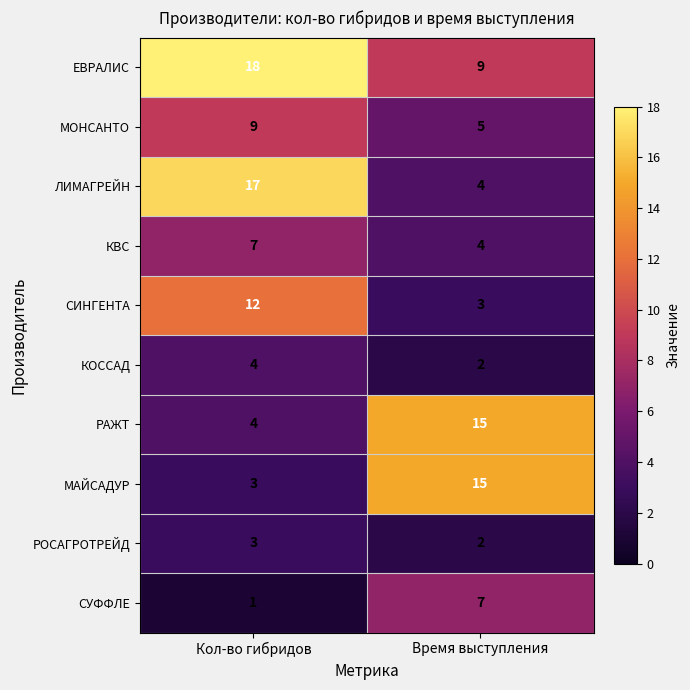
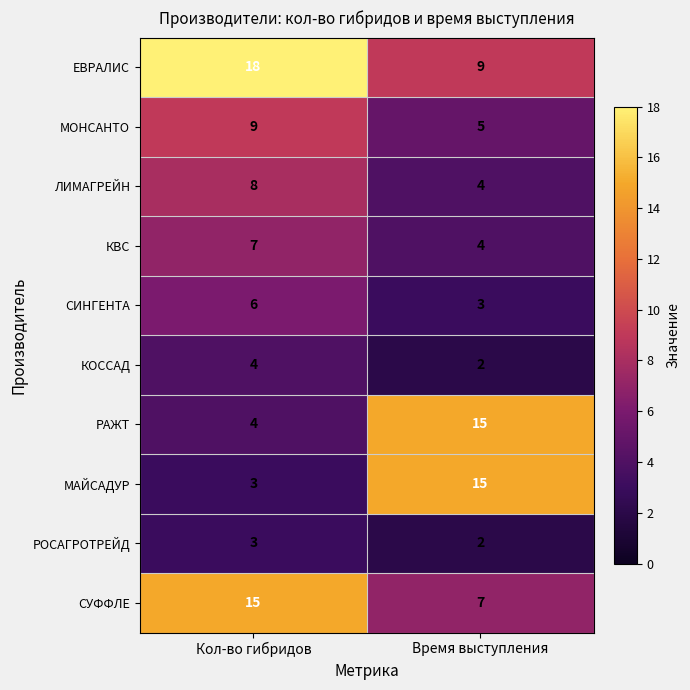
  {
    "ЕВРАЛИС": {
      "Кол-во гибридов": 18,
      "Время выступления": 9
    },
    "МОНСАНТО": {
      "Кол-во гибридов": 9,
      "Время выступления": 5
    },
    "ЛИМАГРЕЙН": {
-     "Кол-во гибридов": 17,
+     "Кол-во гибридов": 8,
      "Время выступления": 4
    },
    "КВС": {
      "Кол-во гибридов": 7,
      "Время выступления": 4
    },
    "СИНГЕНТА": {
-     "Кол-во гибридов": 12,
+     "Кол-во гибридов": 6,
      "Время выступления": 3
    },
    "КОССАД": {
      "Кол-во гибридов": 4,
      "Время выступления": 2
    },
    "РАЖТ": {
      "Кол-во гибридов": 4,
      "Время выступления": 15
    },
    "МАЙСАДУР": {
      "Кол-во гибридов": 3,
      "Время выступления": 15
    },
    "РОСАГРОТРЕЙД": {
      "Кол-во гибридов": 3,
      "Время выступления": 2
    },
    "СУФФЛЕ": {
-     "Кол-во гибридов": 1,
+     "Кол-во гибридов": 15,
      "Время выступления": 7
    }
  }
